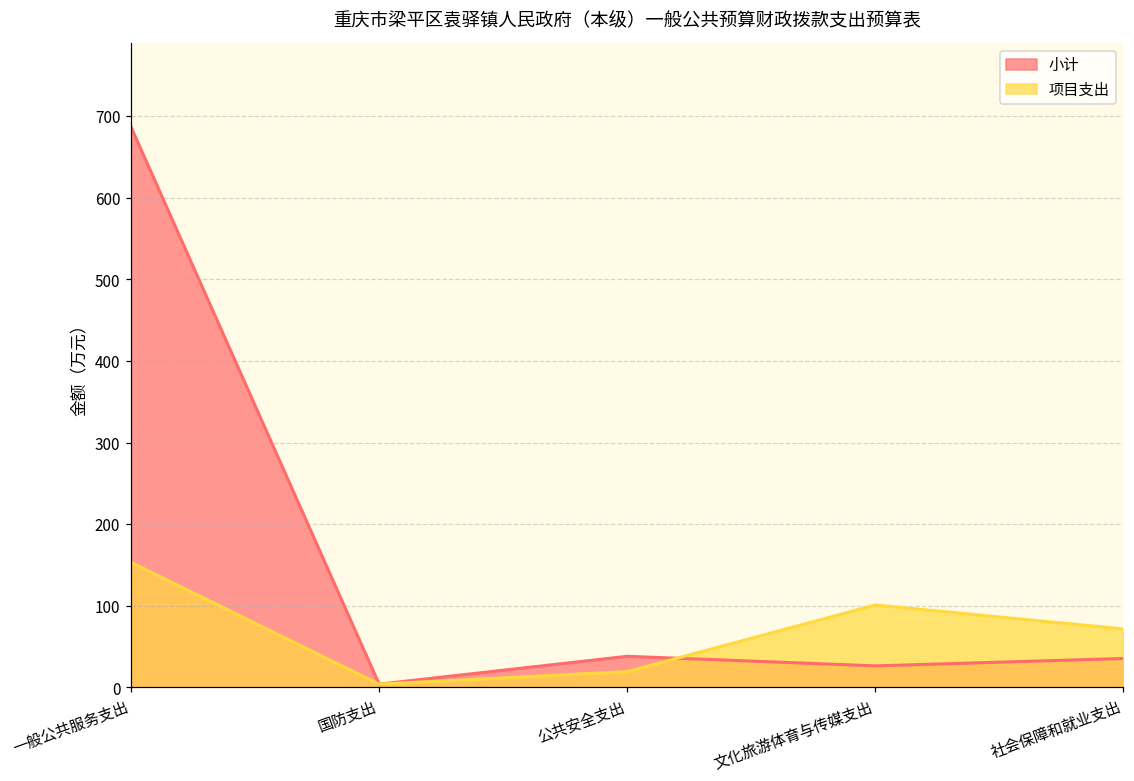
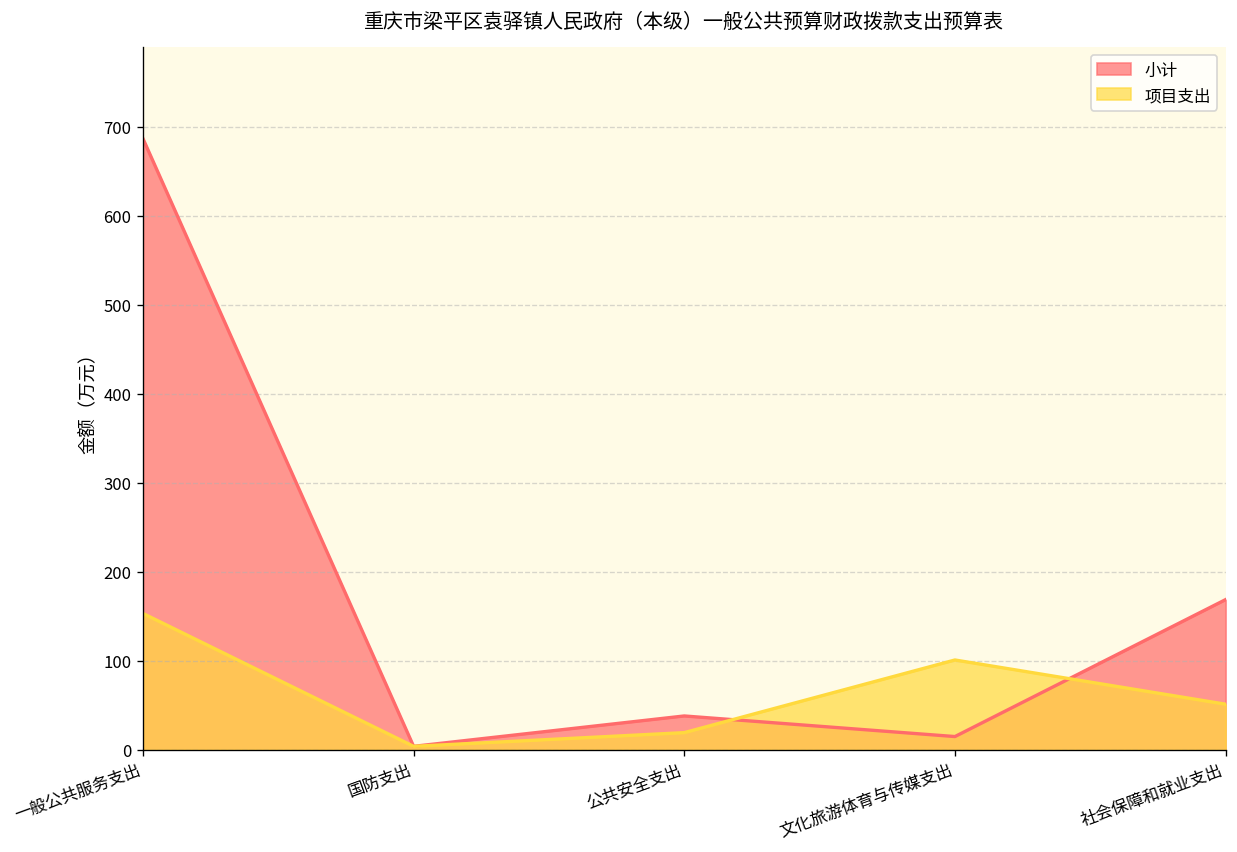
  {
    "小计": {
      "一般公共服务支出": 690,
      "公共安全支出": 40,
-     "文化旅游体育与传媒支出": 30,
-     "社会保障和就业支出": 40
+     "文化旅游体育与传媒支出": 20,
+     "社会保障和就业支出": 170
    },
    "项目支出": {
      "一般公共服务支出": 150,
      "公共安全支出": 20,
      "文化旅游体育与传媒支出": 100,
-     "社会保障和就业支出": 70
+     "社会保障和就业支出": 50
    }
  }
